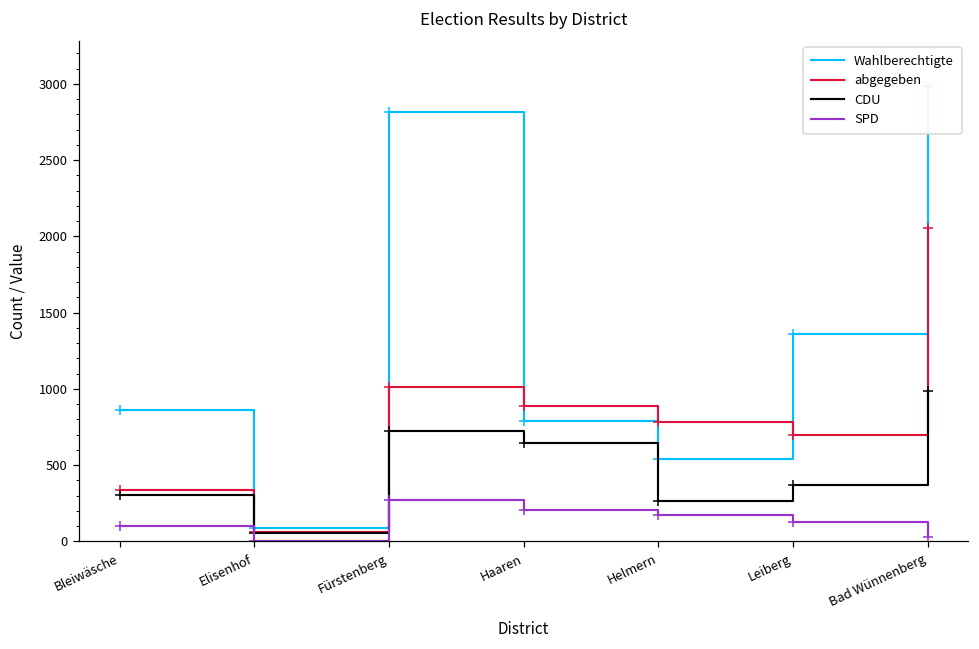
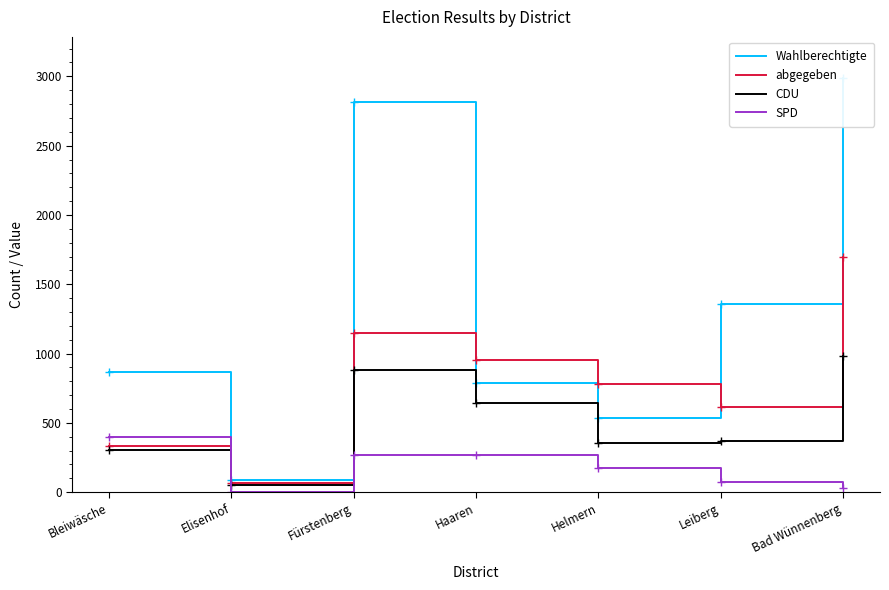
  {
    "Wahlberechtigte": {
      "Bleiwäsche": 860,
      "Elisenhof": 90,
      "Fürstenberg": 2810,
      "Haaren": 790,
      "Helmern": 540,
      "Leiberg": 1360
    },
    "abgegeben": {
      "Bleiwäsche": 340,
-     "Fürstenberg": 1010,
-     "Haaren": 890,
+     "Fürstenberg": 1150,
+     "Haaren": 960,
      "Helmern": 780,
-     "Leiberg": 700,
-     "Bad Wünnenberg": 2060
+     "Leiberg": 620,
+     "Bad Wünnenberg": 1700
    },
    "CDU": {
      "Bleiwäsche": 310,
-     "Fürstenberg": 730,
+     "Fürstenberg": 880,
      "Haaren": 640,
-     "Helmern": 260,
+     "Helmern": 350,
      "Leiberg": 370,
      "Bad Wünnenberg": 990
    },
    "SPD": {
-     "Bleiwäsche": 100,
+     "Bleiwäsche": 400,
      "Elisenhof": 10,
      "Fürstenberg": 270,
-     "Haaren": 210,
+     "Haaren": 270,
      "Helmern": 170,
-     "Leiberg": 130,
+     "Leiberg": 70,
      "Bad Wünnenberg": 30
    }
  }
